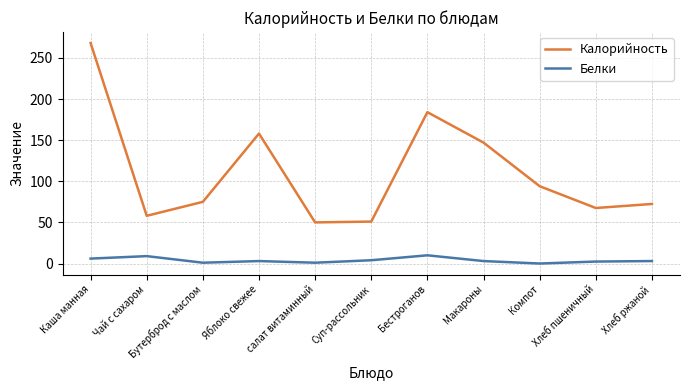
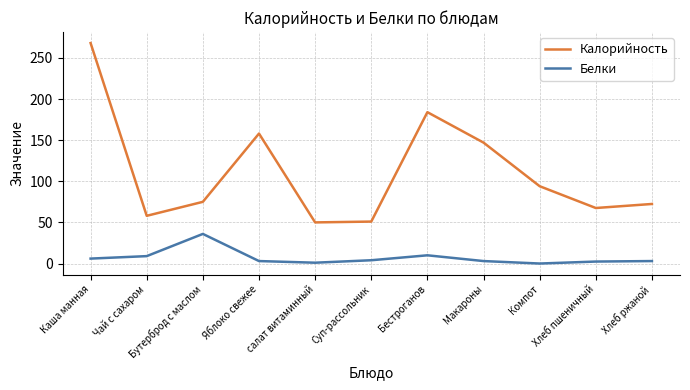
  {
    "Калорийность": {
      "Каша манная": 270,
      "Чай с сахаром": 60,
      "Бутерброд с маслом": 80,
      "Яблоко свежее": 160,
      "салат витаминный": 50,
      "Суп-рассольник": 50,
      "Бестроганов": 180,
      "Макароны": 150,
      "Компот": 90,
      "Хлеб пшеничный": 70,
      "Хлеб ржаной": 70
    },
    "Белки": {
      "Каша манная": 10,
      "Чай с сахаром": 10,
-     "Бутерброд с маслом": 0,
+     "Бутерброд с маслом": 40,
      "Яблоко свежее": 0,
      "салат витаминный": 0,
      "Суп-рассольник": 0,
      "Бестроганов": 10,
      "Макароны": 0,
      "Компот": 0,
      "Хлеб пшеничный": 0,
      "Хлеб ржаной": 0
    }
  }
